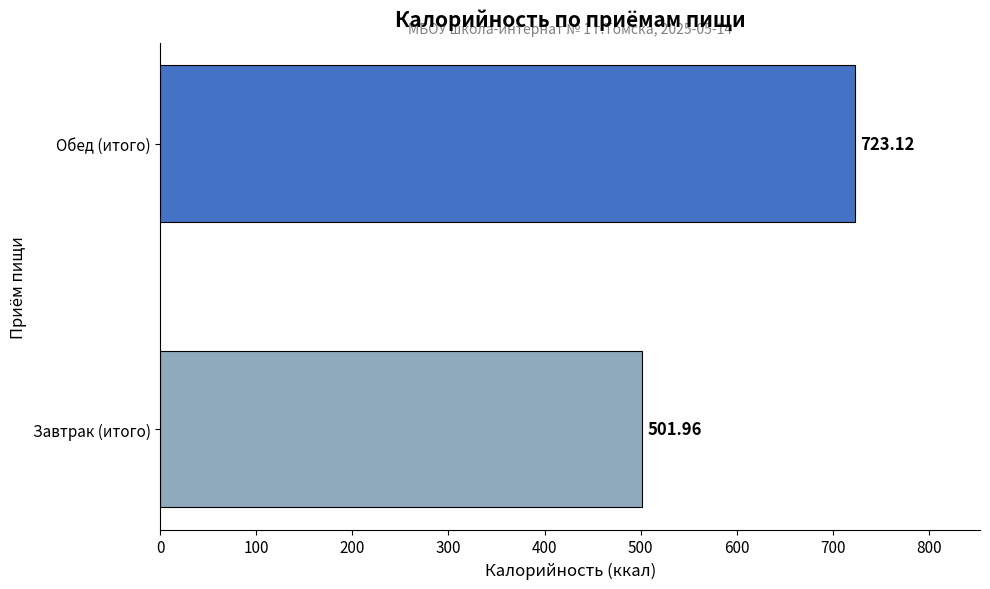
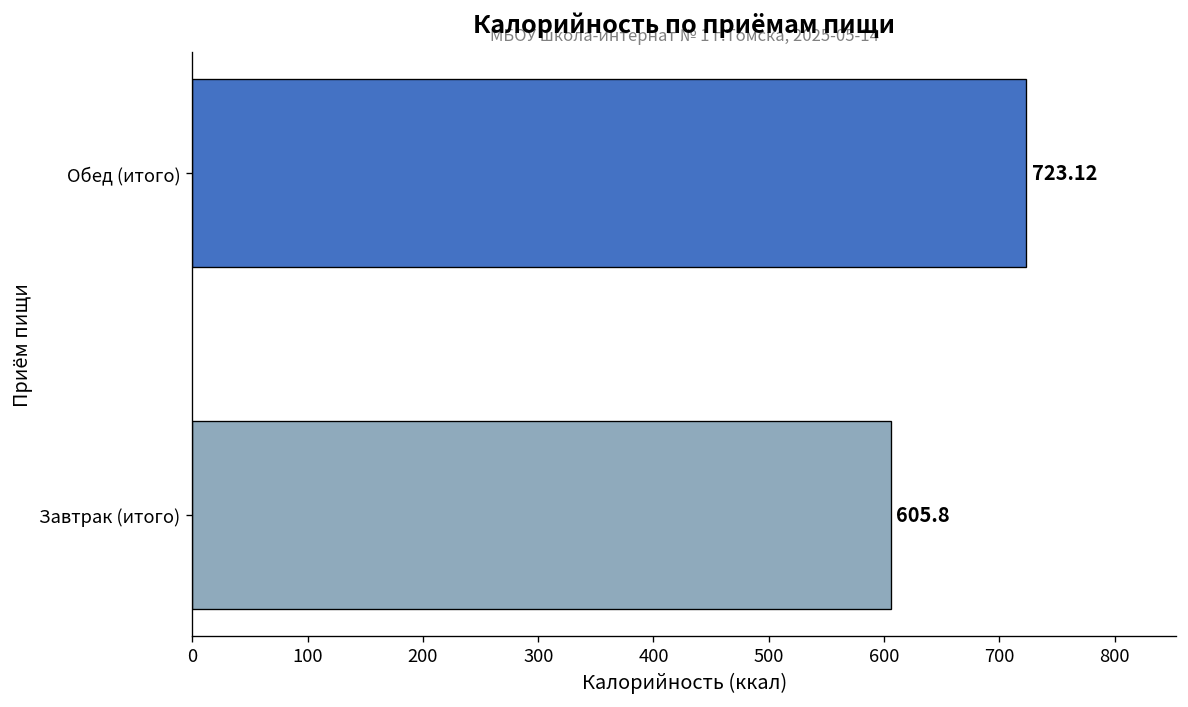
  {
    "Обед (итого)": 723.12,
-   "Завтрак (итого)": 501.96
+   "Завтрак (итого)": 605.8
  }
